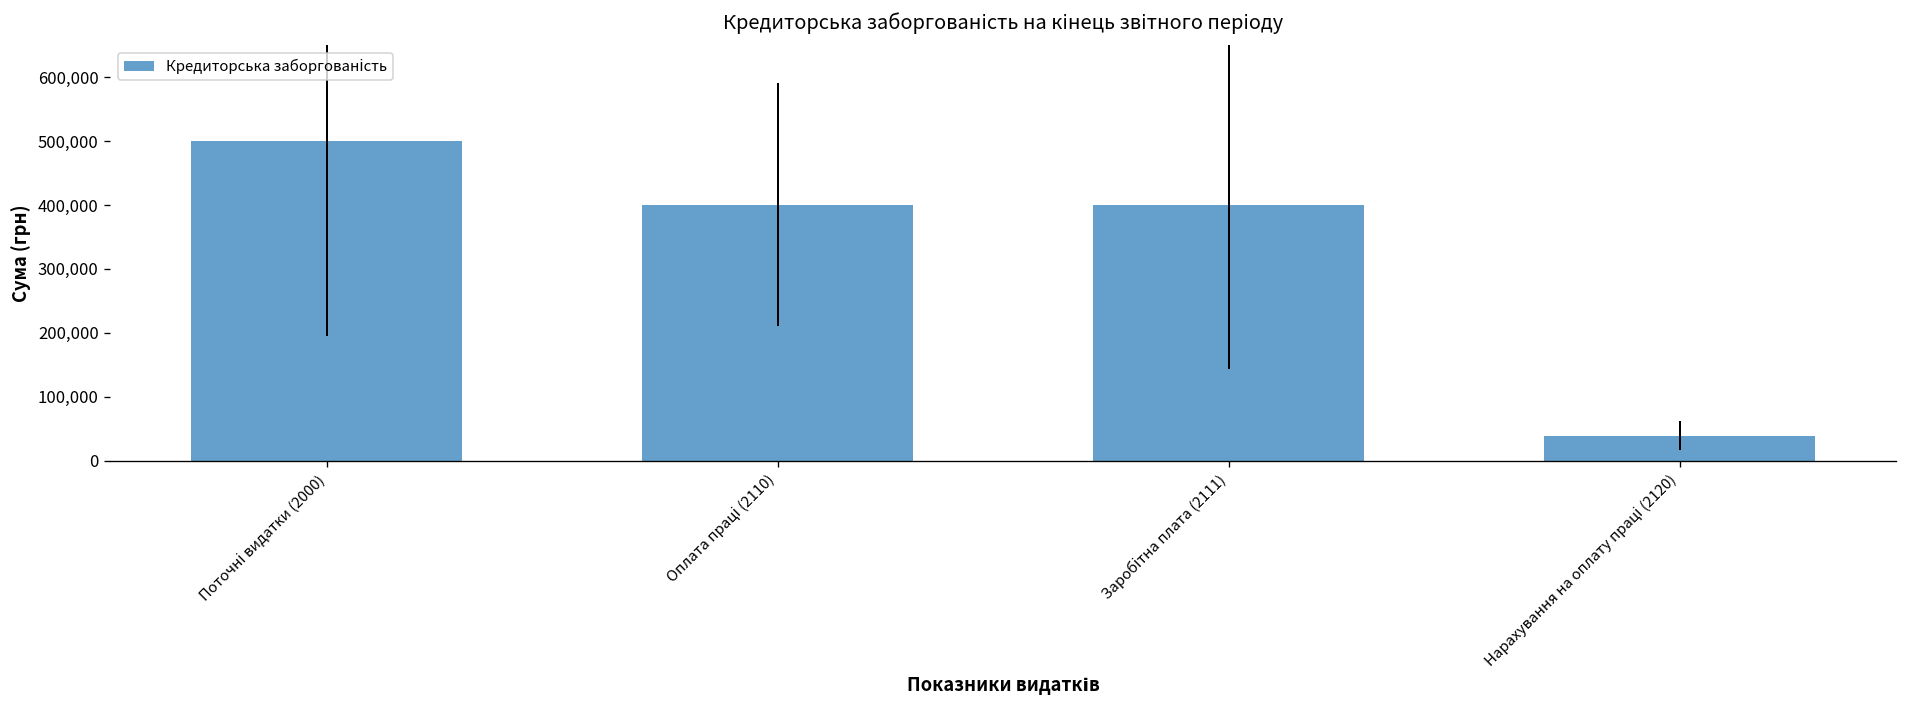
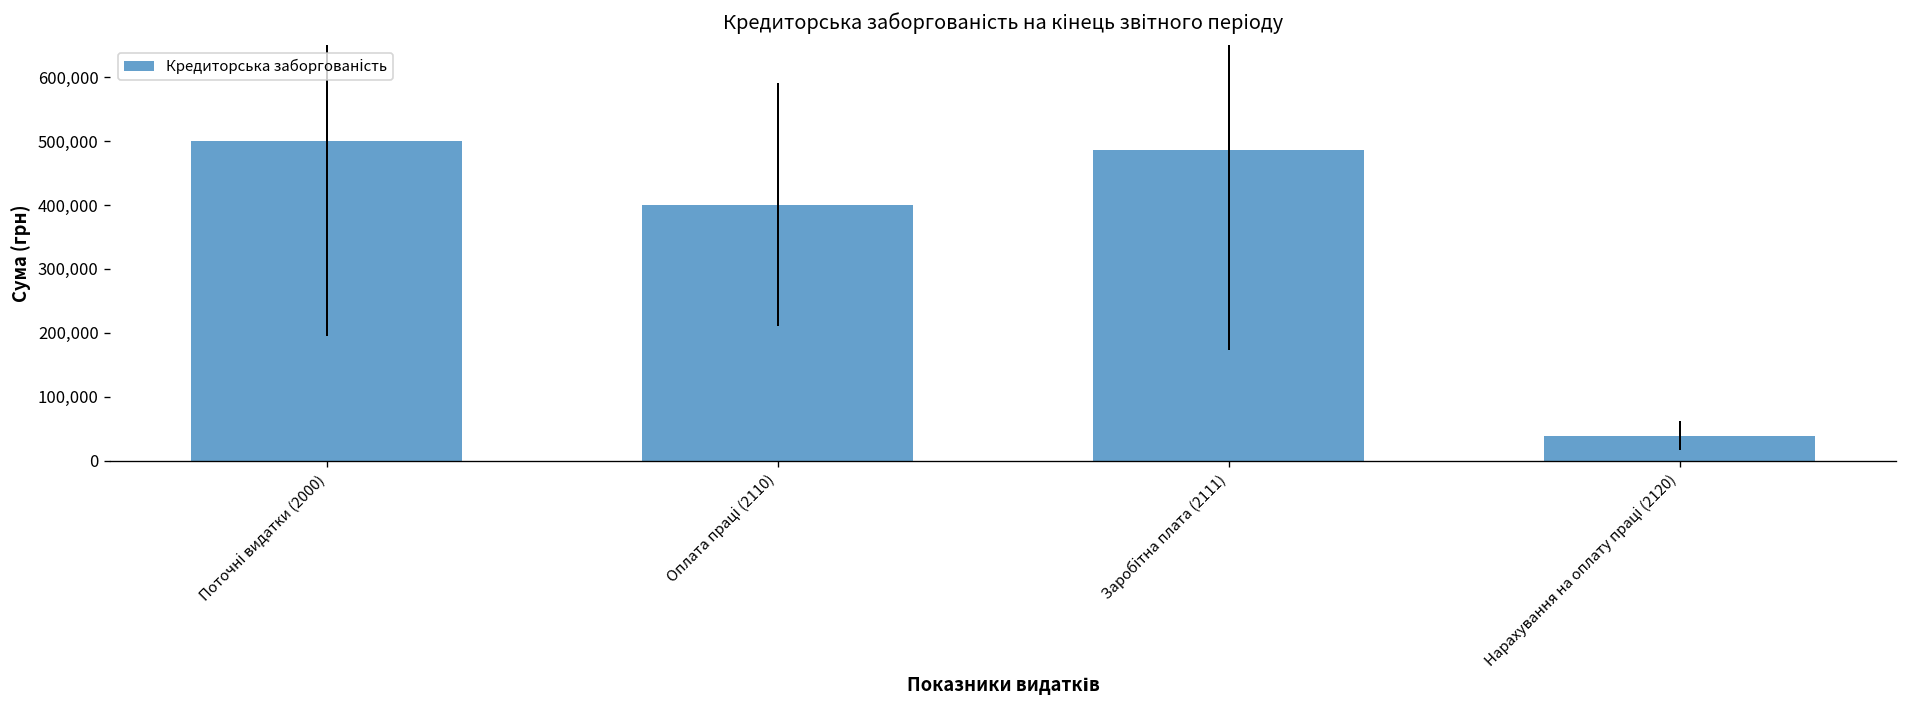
  {
    "Поточні видатки (2000)": "500,000",
    "Оплата праці (2110)": "400,000",
-   "Заробітна плата (2111)": "400,000",
+   "Заробітна плата (2111)": "490,000",
    "Нарахування на оплату праці (2120)": "40,000"
  }
